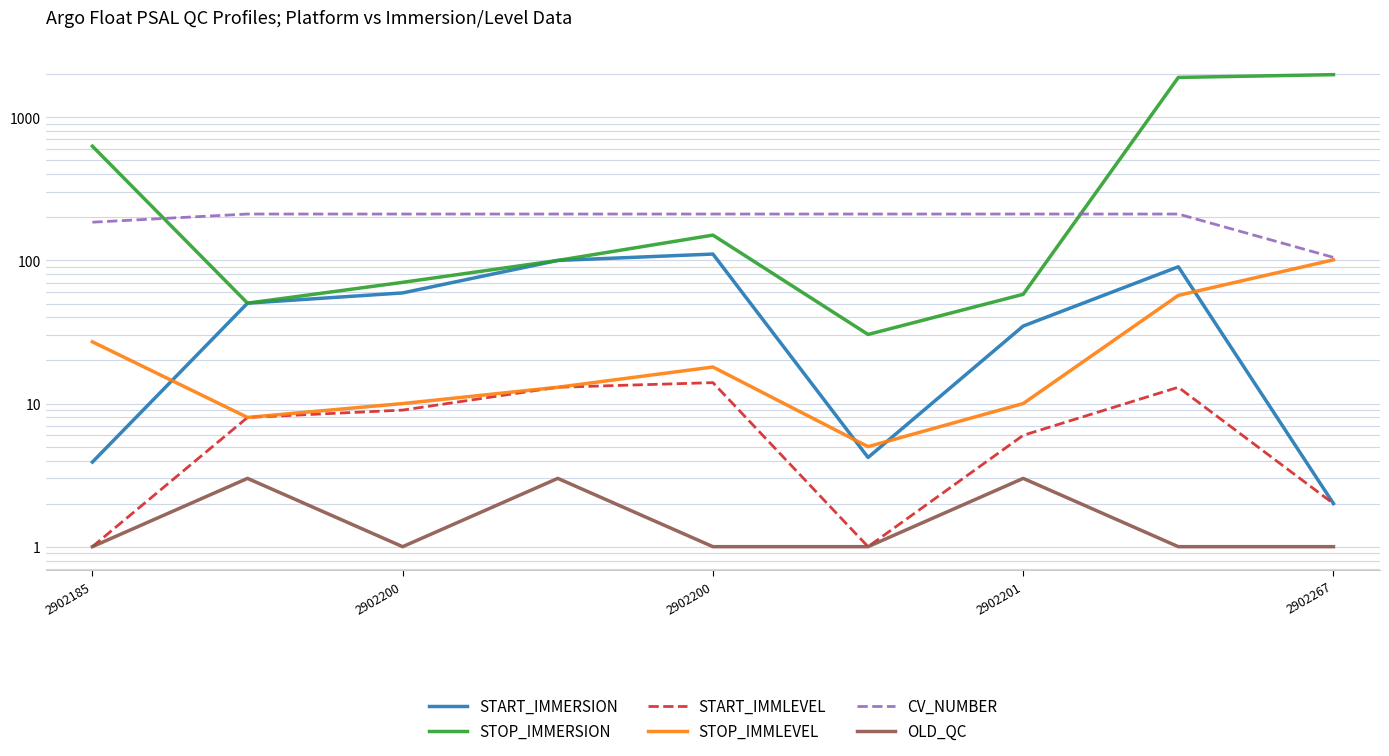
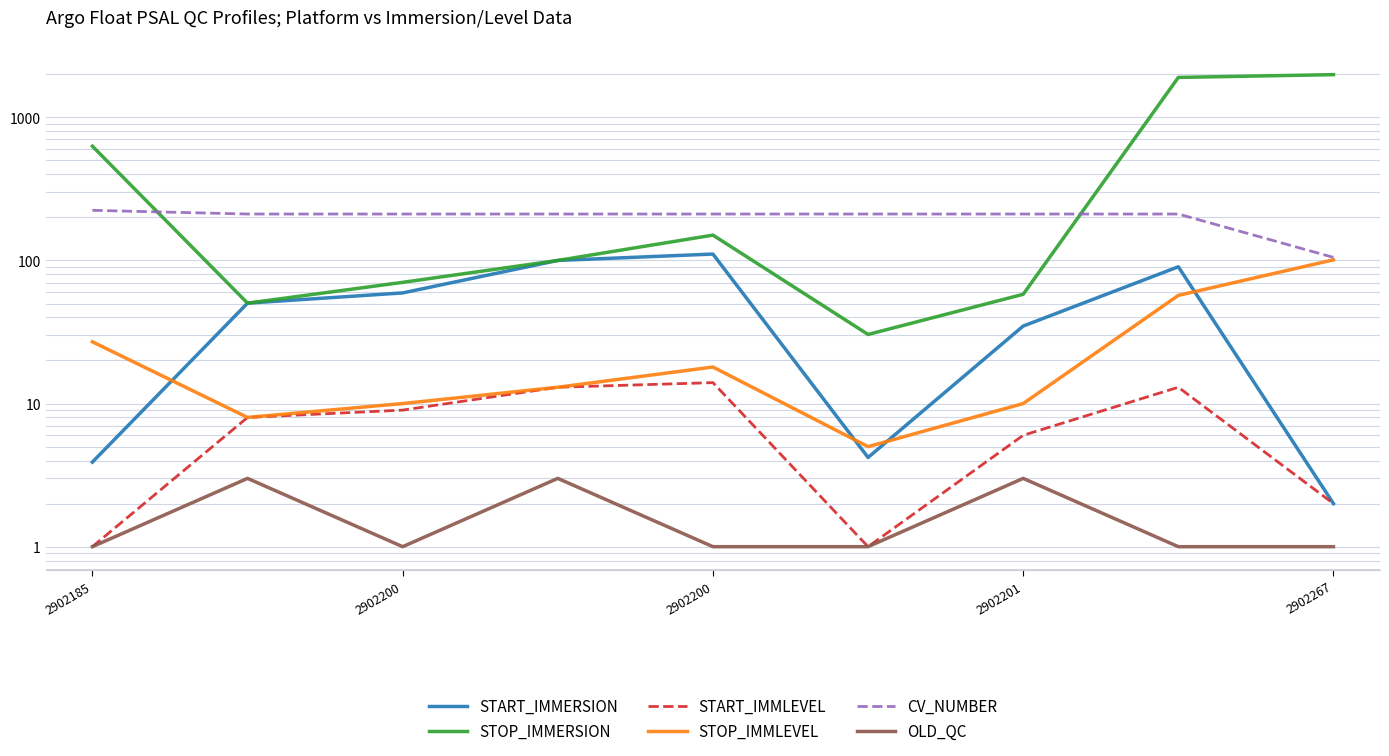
  {
    "START_IMMERSION": {
      "2902185": 4
    },
    "STOP_IMMERSION": {
      "2902185": 600,
      "2902267": 2000
    },
    "STOP_IMMLEVEL": {
      "2902185": 27
    },
    "CV_NUMBER": {
-     "2902185": 190
+     "2902185": 220
    },
    "OLD_QC": {
      "2902267": 1
    }
  }
